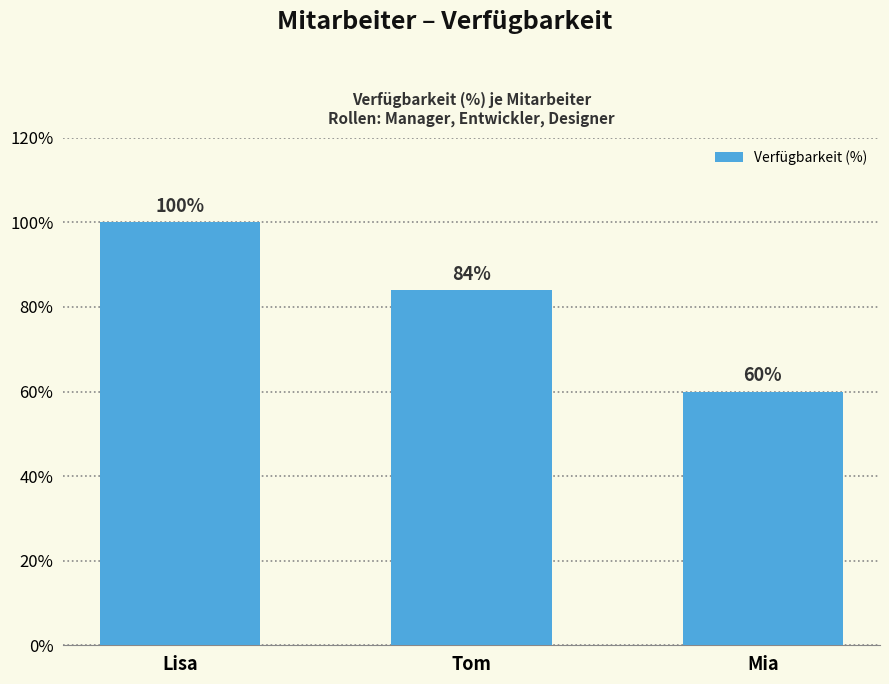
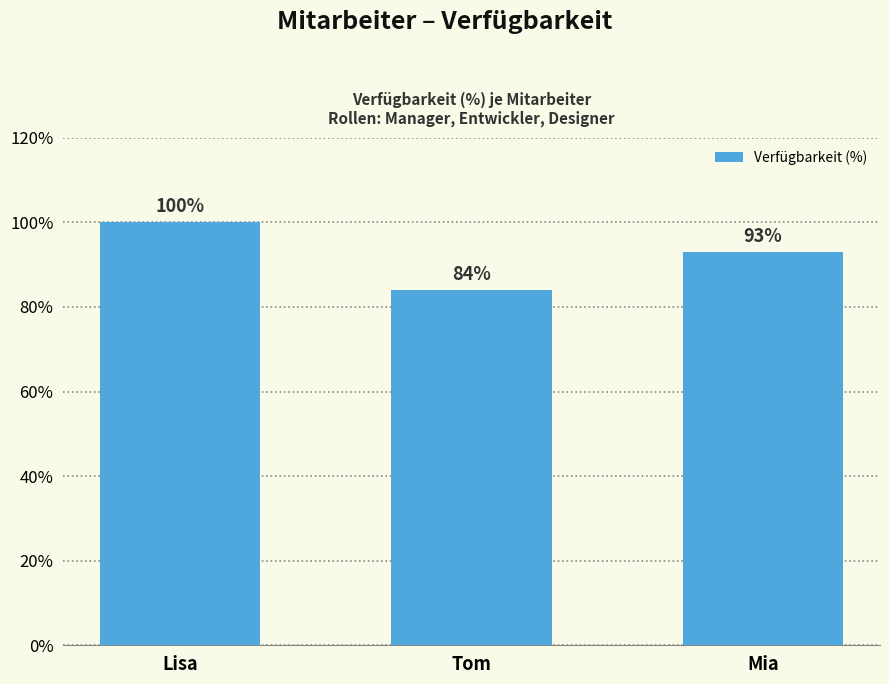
  {
    "Lisa": "100%",
    "Tom": "84%",
-   "Mia": "60%"
+   "Mia": "93%"
  }
